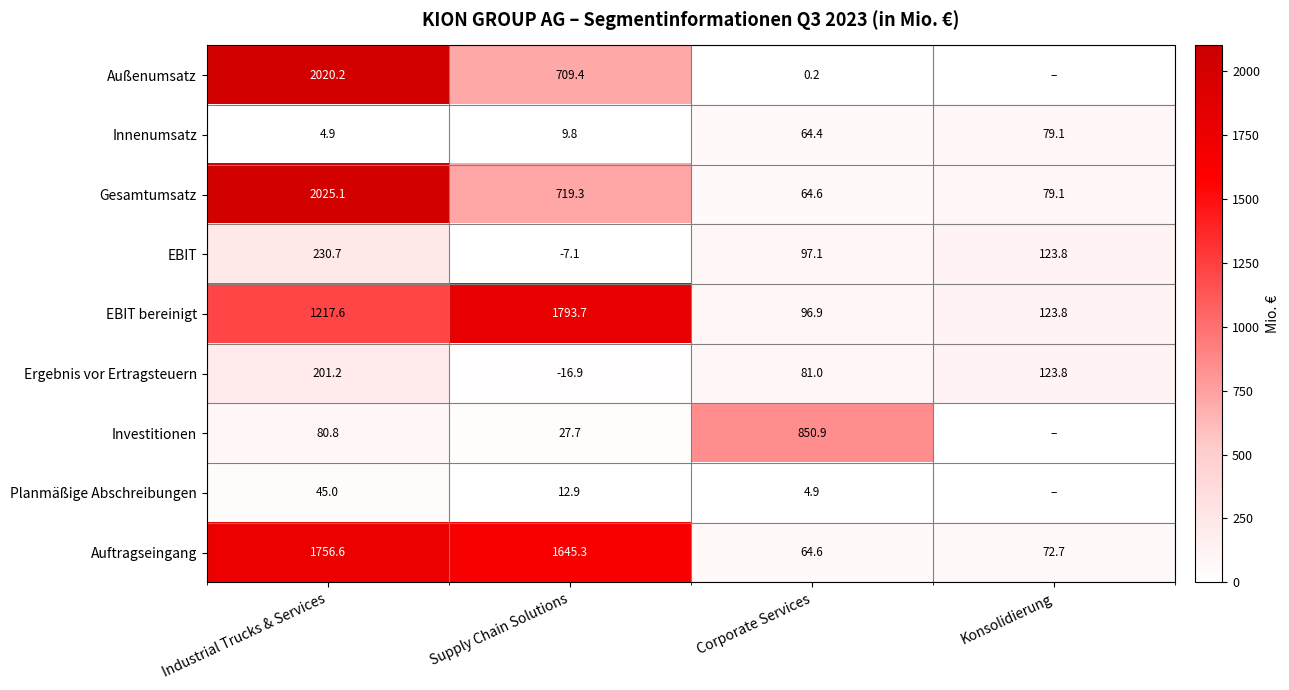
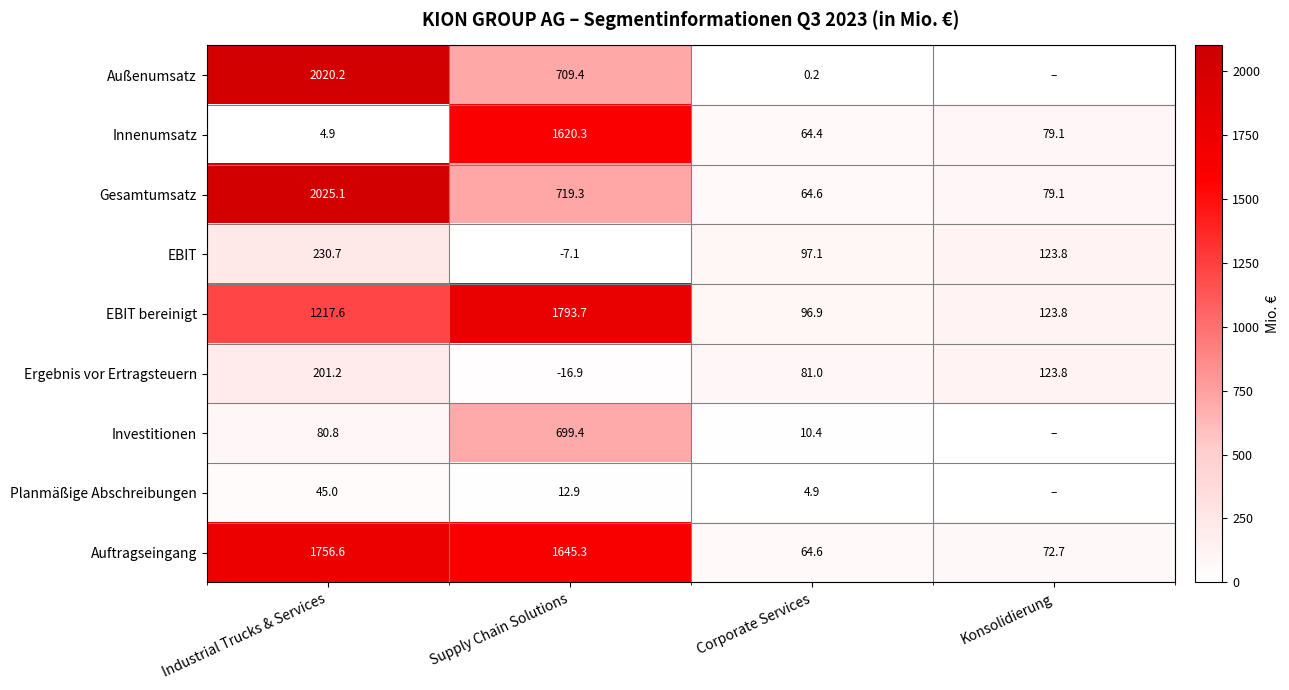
  {
    "Außenumsatz": {
      "Industrial Trucks & Services": 2020.2,
      "Supply Chain Solutions": 709.4,
      "Corporate Services": 0.2
    },
    "Innenumsatz": {
      "Industrial Trucks & Services": 4.9,
-     "Supply Chain Solutions": 9.8,
+     "Supply Chain Solutions": 1620.3,
      "Corporate Services": 64.4,
      "Konsolidierung": 79.1
    },
    "Gesamtumsatz": {
      "Industrial Trucks & Services": 2025.1,
      "Supply Chain Solutions": 719.3,
      "Corporate Services": 64.6,
      "Konsolidierung": 79.1
    },
    "EBIT": {
      "Industrial Trucks & Services": 230.7,
      "Supply Chain Solutions": -7.1,
      "Corporate Services": 97.1,
      "Konsolidierung": 123.8
    },
    "EBIT bereinigt": {
      "Industrial Trucks & Services": 1217.6,
      "Supply Chain Solutions": 1793.7,
      "Corporate Services": 96.9,
      "Konsolidierung": 123.8
    },
    "Ergebnis vor Ertragsteuern": {
      "Industrial Trucks & Services": 201.2,
      "Supply Chain Solutions": -16.9,
      "Corporate Services": 81.0,
      "Konsolidierung": 123.8
    },
    "Investitionen": {
      "Industrial Trucks & Services": 80.8,
-     "Supply Chain Solutions": 27.7,
-     "Corporate Services": 850.9
+     "Supply Chain Solutions": 699.4,
+     "Corporate Services": 10.4
    },
    "Planmäßige Abschreibungen": {
      "Industrial Trucks & Services": 45.0,
      "Supply Chain Solutions": 12.9,
      "Corporate Services": 4.9
    },
    "Auftragseingang": {
      "Industrial Trucks & Services": 1756.6,
      "Supply Chain Solutions": 1645.3,
      "Corporate Services": 64.6,
      "Konsolidierung": 72.7
    }
  }
